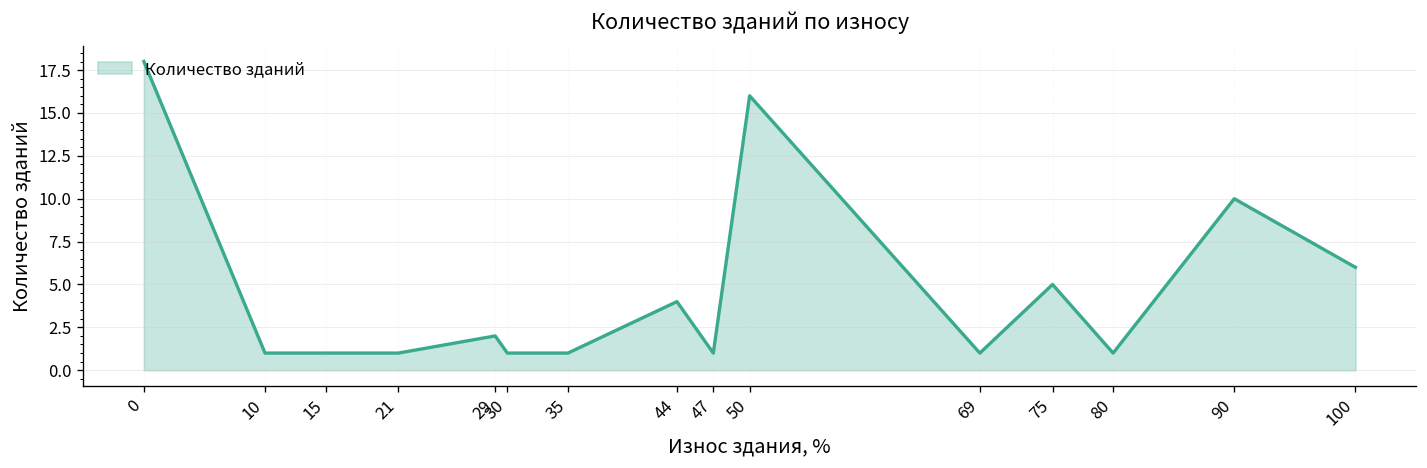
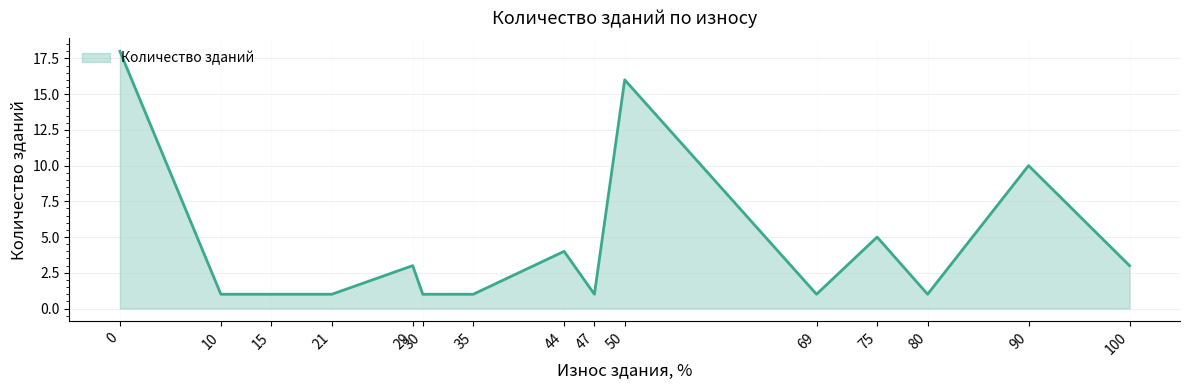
  {
    "0": 18,
    "10": 1,
    "15": 1,
    "21": 1,
-   "29": 2,
+   "29": 3,
    "30": 1,
    "35": 1,
    "44": 4,
    "47": 1,
    "50": 16,
    "69": 1,
    "75": 5,
    "80": 1,
    "90": 10,
-   "100": 6
+   "100": 3
  }
